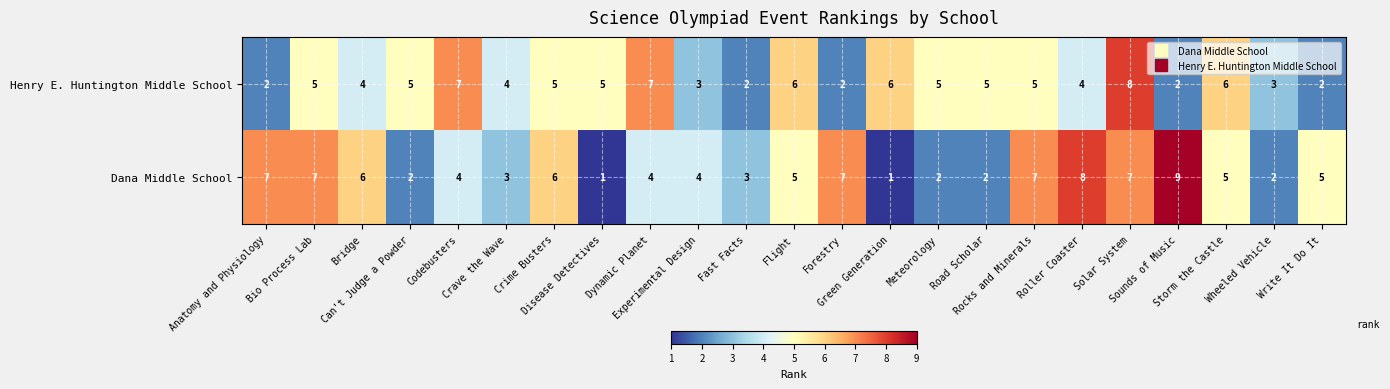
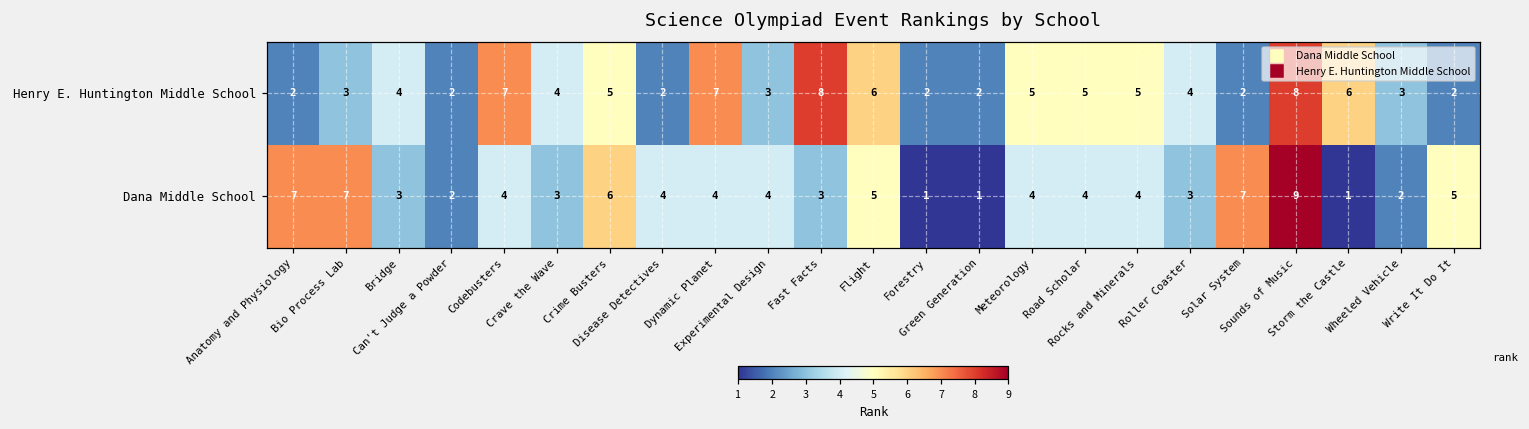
  {
    "Henry E. Huntington Middle School": {
      "Anatomy and Physiology": 2,
-     "Bio Process Lab": 5,
+     "Bio Process Lab": 3,
      "Bridge": 4,
-     "Can't Judge a Powder": 5,
+     "Can't Judge a Powder": 2,
      "Codebusters": 7,
      "Crave the Wave": 4,
      "Crime Busters": 5,
-     "Disease Detectives": 5,
+     "Disease Detectives": 2,
      "Dynamic Planet": 7,
      "Experimental Design": 3,
-     "Fast Facts": 2,
+     "Fast Facts": 8,
      "Flight": 6,
      "Forestry": 2,
-     "Green Generation": 6,
+     "Green Generation": 2,
      "Meteorology": 5,
      "Road Scholar": 5,
      "Rocks and Minerals": 5,
      "Roller Coaster": 4,
-     "Solar System": 8,
-     "Sounds of Music": 2,
+     "Solar System": 2,
+     "Sounds of Music": 8,
      "Storm the Castle": 6,
      "Wheeled Vehicle": 3,
      "Write It Do It": 2
    },
    "Dana Middle School": {
      "Anatomy and Physiology": 7,
      "Bio Process Lab": 7,
-     "Bridge": 6,
+     "Bridge": 3,
      "Can't Judge a Powder": 2,
      "Codebusters": 4,
      "Crave the Wave": 3,
      "Crime Busters": 6,
-     "Disease Detectives": 1,
+     "Disease Detectives": 4,
      "Dynamic Planet": 4,
      "Experimental Design": 4,
      "Fast Facts": 3,
      "Flight": 5,
-     "Forestry": 7,
+     "Forestry": 1,
      "Green Generation": 1,
-     "Meteorology": 2,
-     "Road Scholar": 2,
-     "Rocks and Minerals": 7,
-     "Roller Coaster": 8,
+     "Meteorology": 4,
+     "Road Scholar": 4,
+     "Rocks and Minerals": 4,
+     "Roller Coaster": 3,
      "Solar System": 7,
      "Sounds of Music": 9,
-     "Storm the Castle": 5,
+     "Storm the Castle": 1,
      "Wheeled Vehicle": 2,
      "Write It Do It": 5
    }
  }
